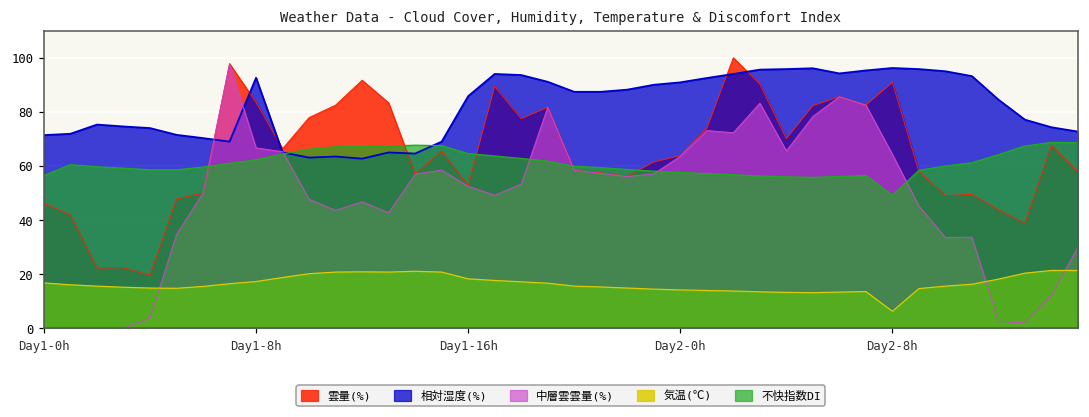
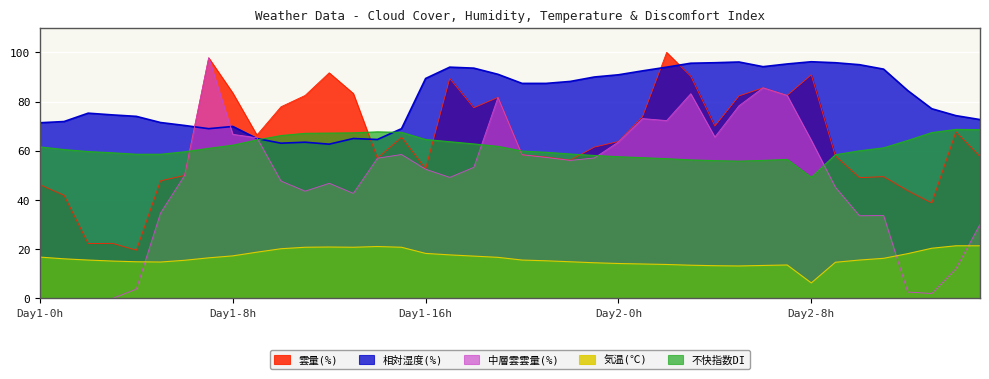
  {
    "雲量(%)": {
      "Day1-0h": 46,
      "Day1-8h": 84,
      "Day2-8h": 91
    },
    "相対湿度(%)": {
      "Day1-0h": 71,
-     "Day1-8h": 93,
-     "Day1-16h": 86,
+     "Day1-8h": 70,
+     "Day1-16h": 89,
      "Day2-0h": 91,
      "Day2-8h": 96
    },
    "中層雲雲量(%)": {
      "Day1-0h": 0,
      "Day1-8h": 67,
      "Day2-8h": 64
    },
    "気温(℃)": {
      "Day1-0h": 17,
      "Day1-8h": 17,
      "Day1-16h": 18,
      "Day2-0h": 14,
      "Day2-8h": 6
    },
    "不快指数DI": {
-     "Day1-0h": 57,
+     "Day1-0h": 62,
      "Day1-8h": 62,
      "Day1-16h": 65,
      "Day2-0h": 58,
      "Day2-8h": 49
    }
  }
